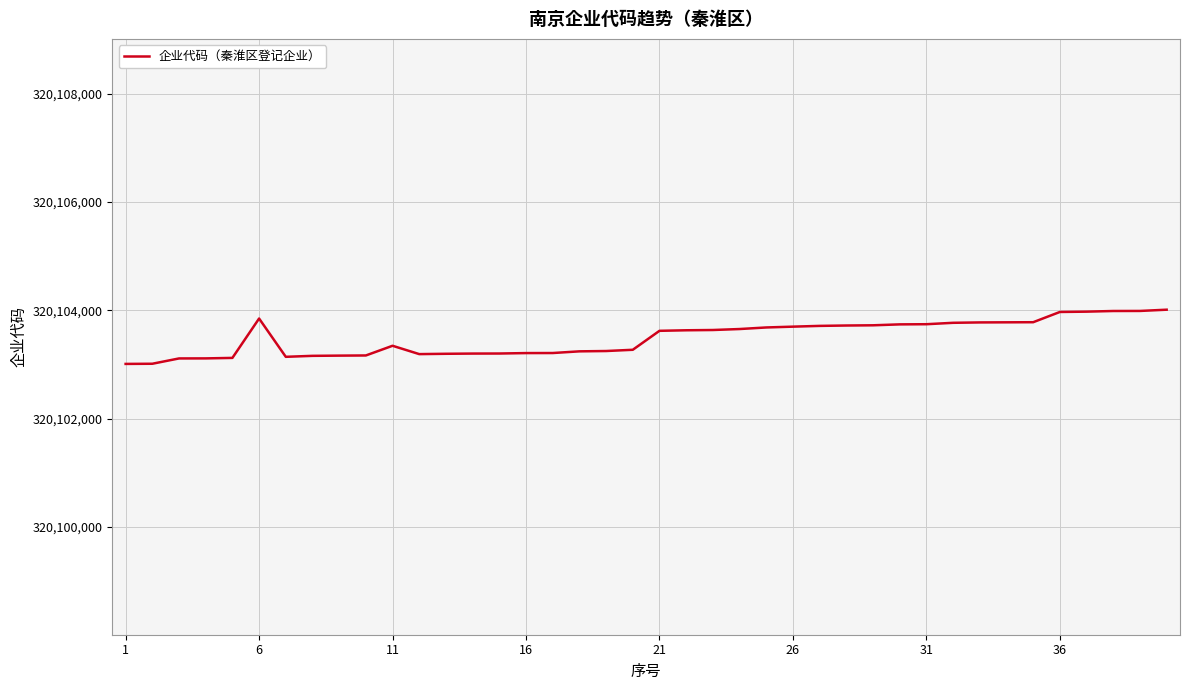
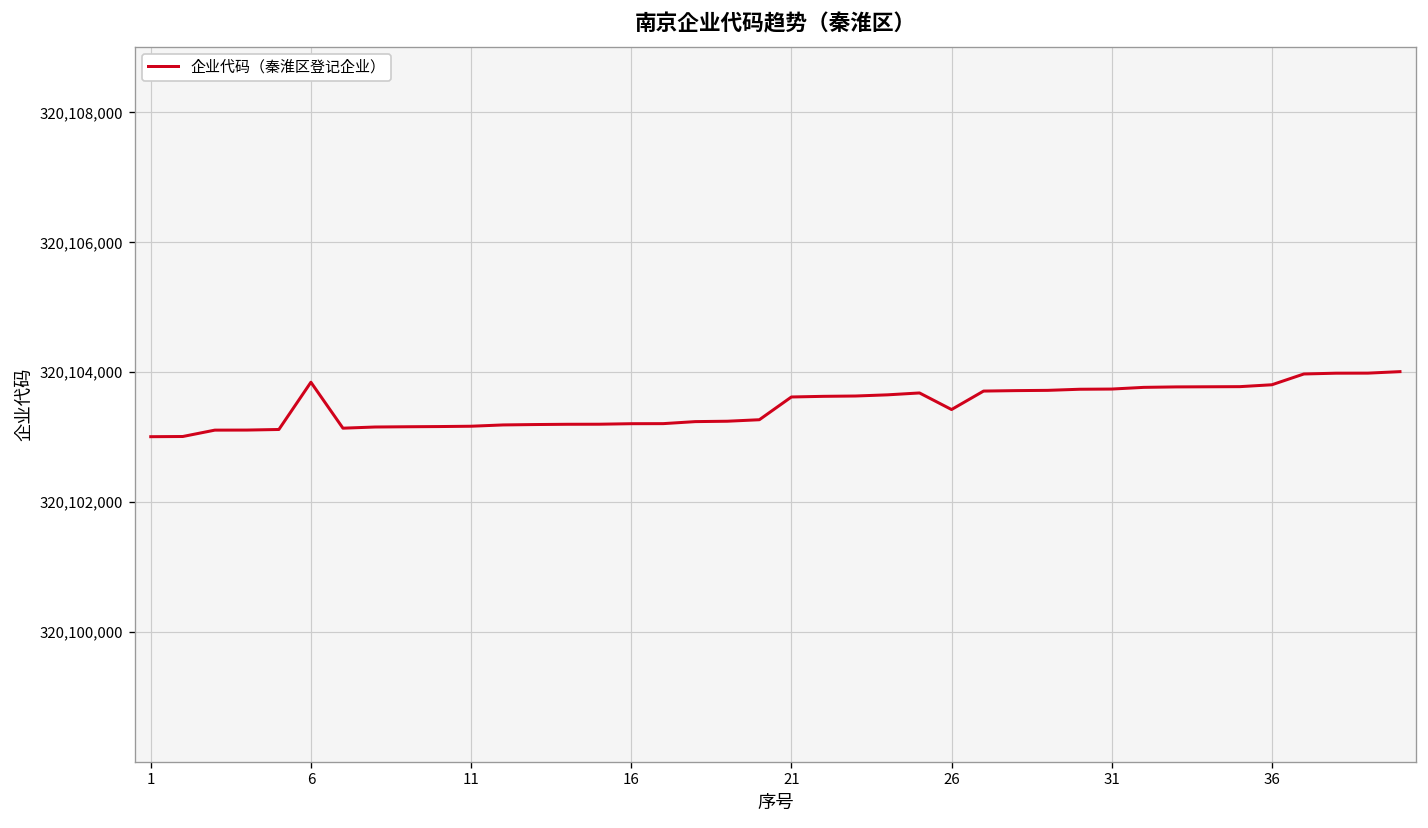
  {
    "1": "320,103,000",
    "6": "320,103,800",
-   "11": "320,103,300",
+   "11": "320,103,200",
    "16": "320,103,200",
    "21": "320,103,600",
-   "26": "320,103,700",
+   "26": "320,103,400",
    "31": "320,103,700",
-   "36": "320,104,000"
+   "36": "320,103,800"
  }
